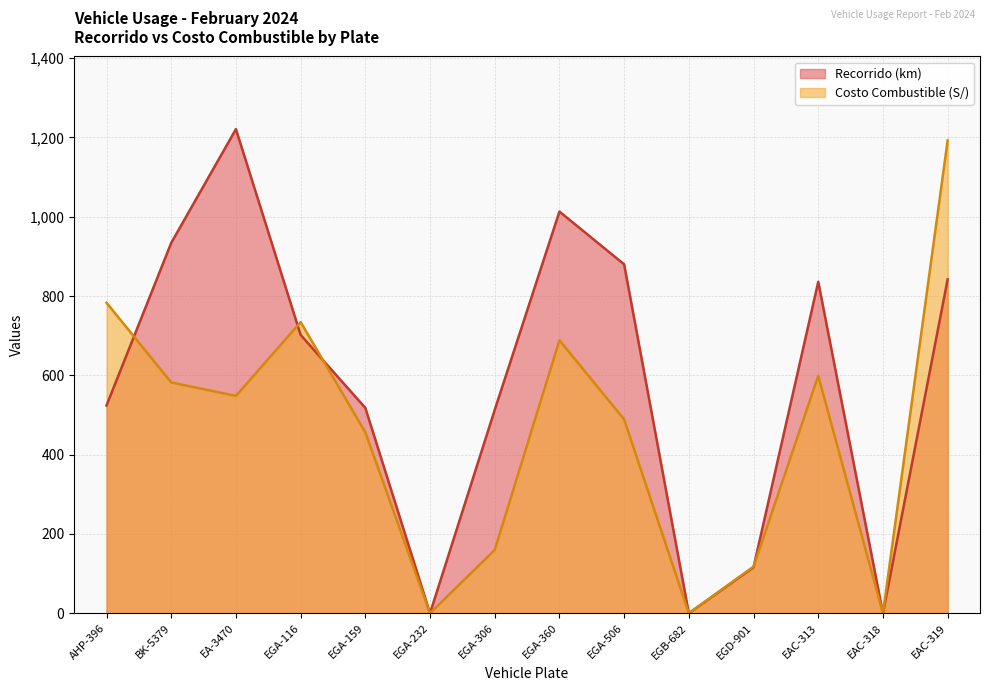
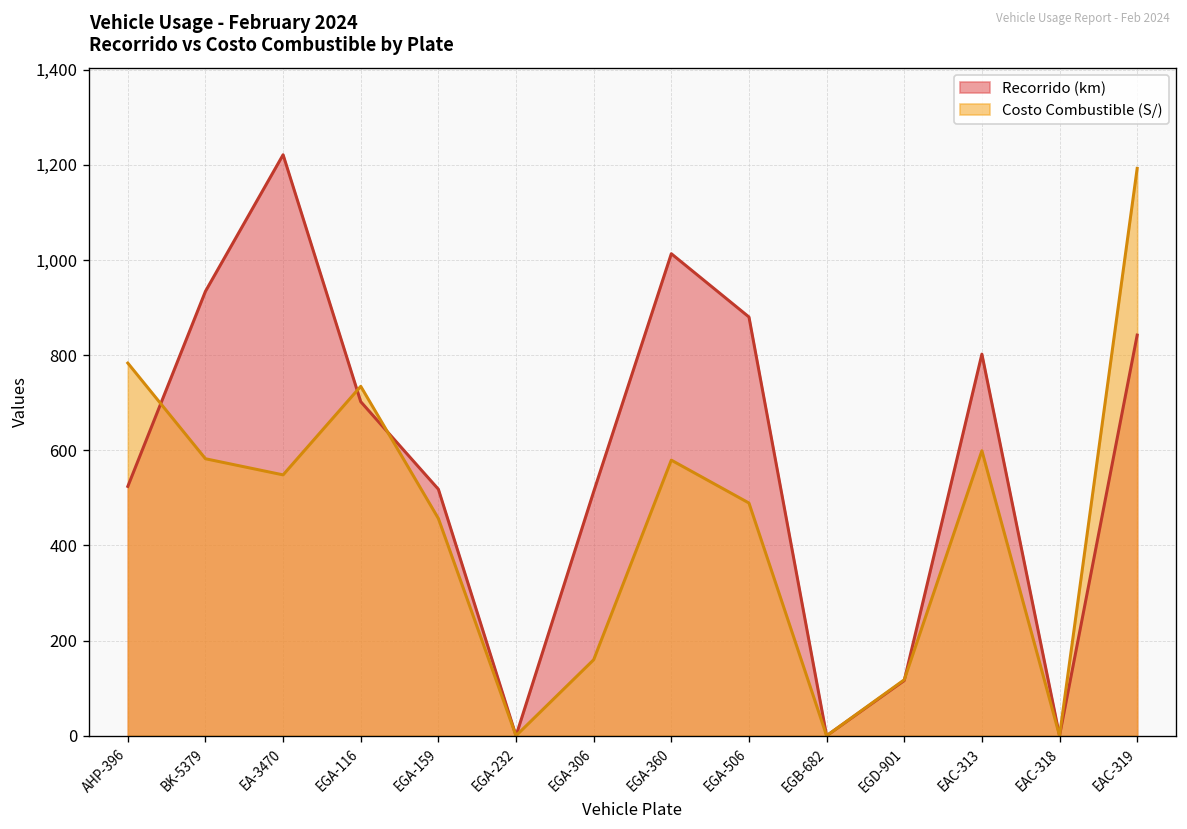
  {
    "Recorrido (km)": {
      "AHP-396": "520",
      "BK-5379": "930",
      "EA-3470": "1,220",
      "EGA-116": "700",
      "EGA-159": "520",
      "EGA-306": "510",
      "EGA-360": "1,010",
      "EGA-506": "880",
-     "EAC-313": "840",
+     "EAC-313": "800",
      "EAC-319": "840"
    },
    "Costo Combustible (S/)": {
      "AHP-396": "780",
      "BK-5379": "580",
      "EA-3470": "550",
      "EGA-116": "730",
      "EGA-159": "460",
      "EGA-306": "160",
-     "EGA-360": "690",
+     "EGA-360": "580",
      "EGA-506": "490",
      "EAC-313": "600",
      "EAC-319": "1,190"
    }
  }
